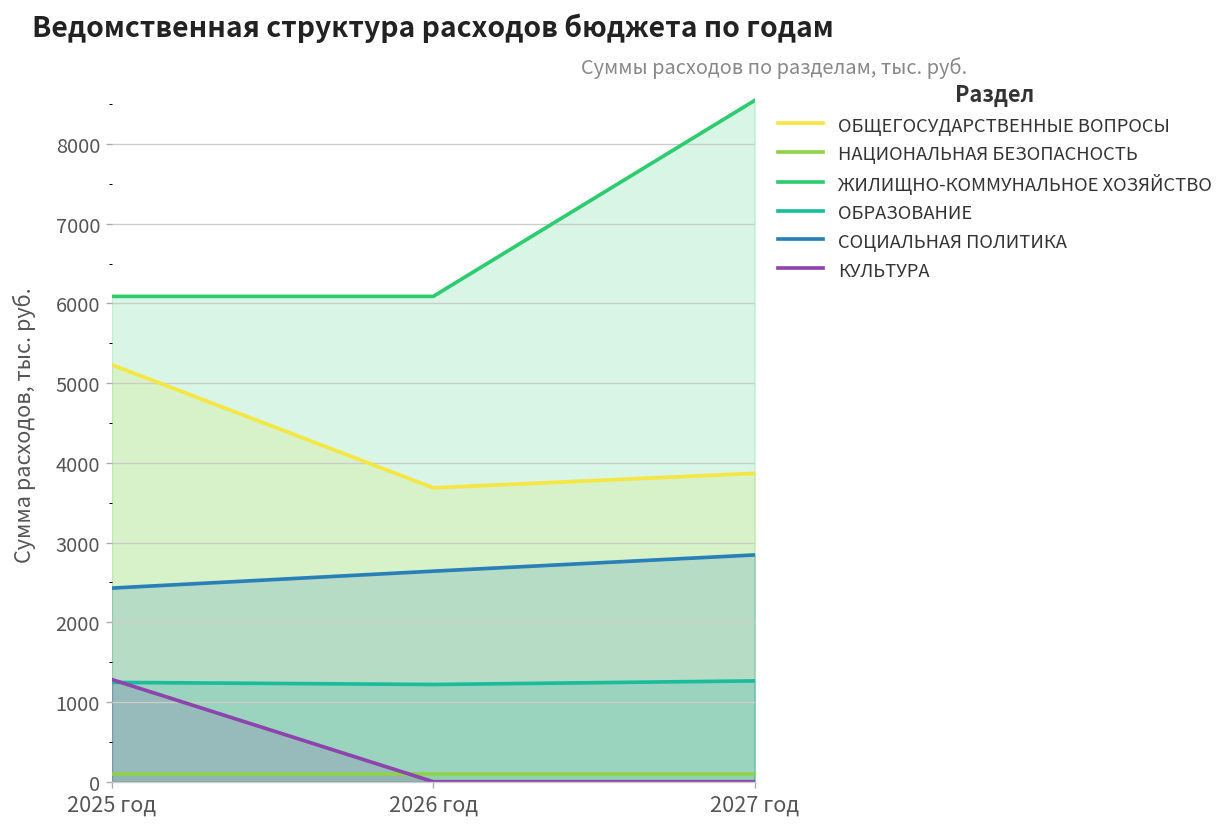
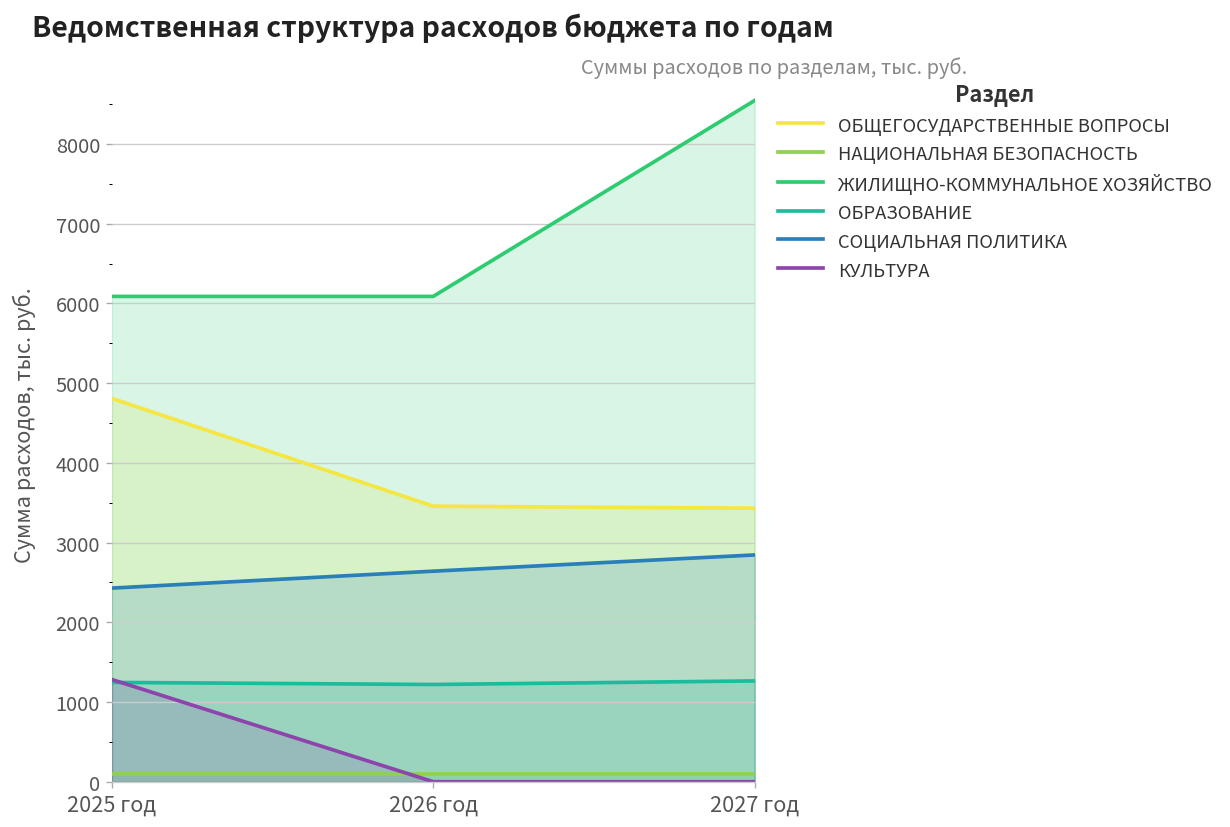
  {
    "ОБЩЕГОСУДАРСТВЕННЫЕ ВОПРОСЫ": {
-     "2025 год": 5200,
-     "2026 год": 3700,
-     "2027 год": 3900
+     "2025 год": 4800,
+     "2026 год": 3500,
+     "2027 год": 3400
    },
    "НАЦИОНАЛЬНАЯ БЕЗОПАСНОСТЬ": {
      "2025 год": 100,
      "2026 год": 100,
      "2027 год": 100
    },
    "СОЦИАЛЬНАЯ ПОЛИТИКА": {
      "2025 год": 2400,
      "2026 год": 2600,
      "2027 год": 2800
    },
    "КУЛЬТУРА": {
      "2026 год": 0,
      "2027 год": 0
    }
  }
